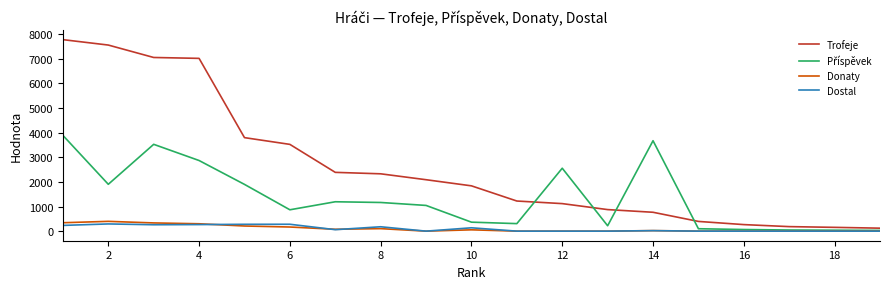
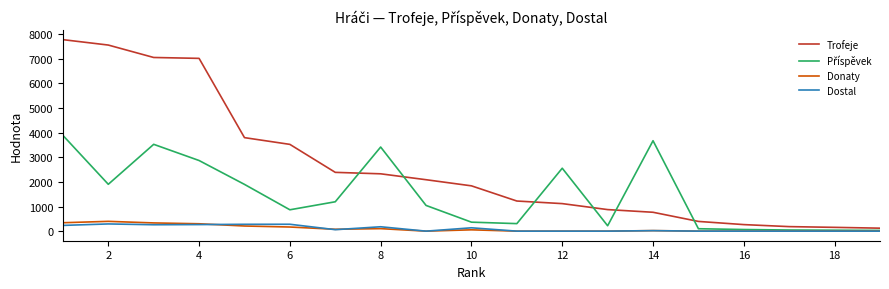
  {
    "Příspěvek": {
      "2": 1900,
      "4": 2900,
      "6": 900,
-     "8": 1200,
+     "8": 3400,
      "10": 400,
      "12": 2600,
      "14": 3700
    },
    "Dostal": {
      "6": 300
    }
  }
